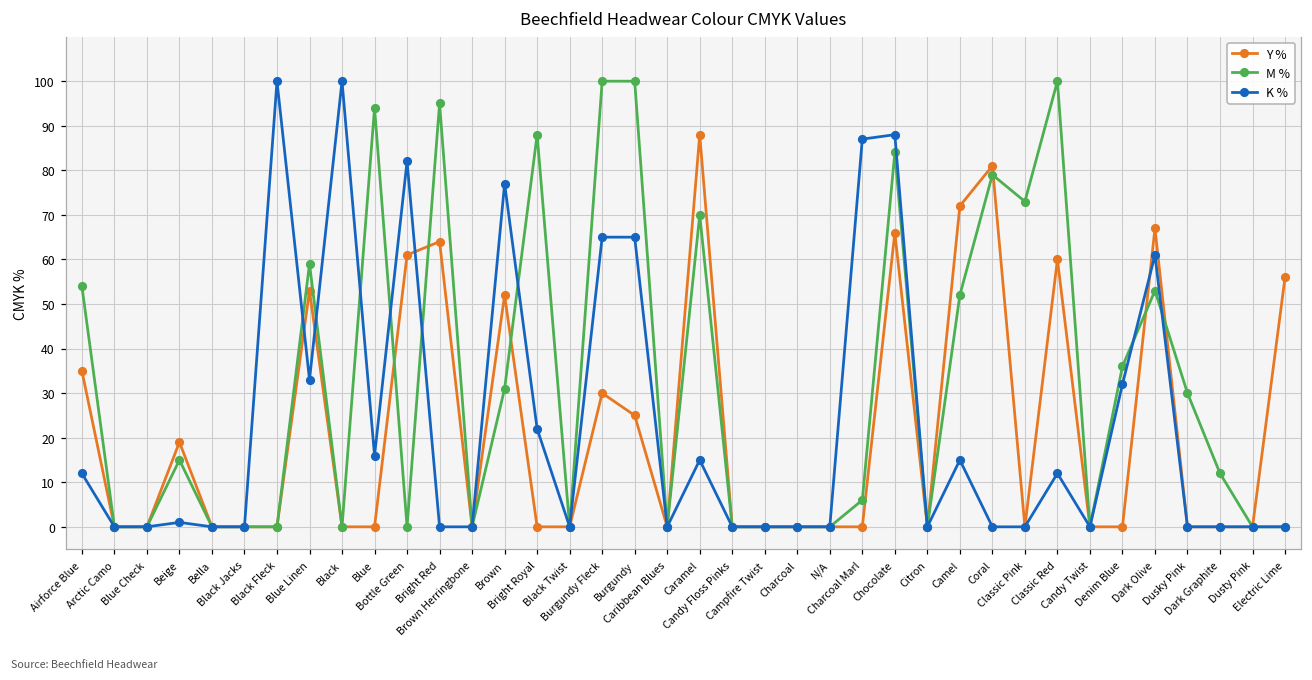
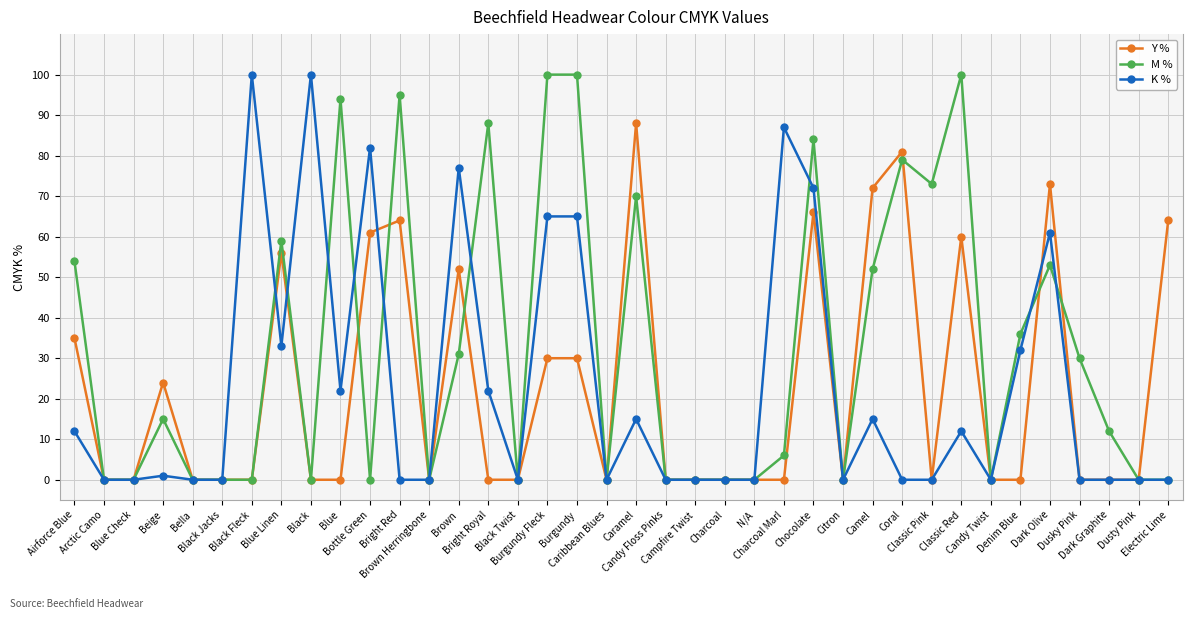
  {
    "Y %": {
      "Airforce Blue": 35,
-     "Beige": 19,
-     "Blue Linen": 53,
+     "Beige": 24,
+     "Blue Linen": 56,
      "Blue": 0,
      "Bottle Green": 61,
      "Bright Red": 64,
      "Brown": 52,
      "Bright Royal": 0,
      "Burgundy Fleck": 30,
-     "Burgundy": 25,
+     "Burgundy": 30,
      "Caramel": 88,
      "Charcoal Marl": 0,
      "Chocolate": 66,
      "Camel": 72,
      "Coral": 81,
      "Classic Red": 60,
      "Denim Blue": 0,
-     "Dark Olive": 67,
-     "Electric Lime": 56
+     "Dark Olive": 73,
+     "Electric Lime": 64
    },
    "M %": {
      "Airforce Blue": 54,
      "Beige": 15,
      "Blue Linen": 59,
      "Blue": 94,
      "Bottle Green": 0,
      "Bright Red": 95,
      "Brown": 31,
      "Bright Royal": 88,
      "Burgundy Fleck": 100,
      "Burgundy": 100,
      "Caramel": 70,
      "Charcoal Marl": 6,
      "Chocolate": 84,
      "Camel": 52,
      "Coral": 79,
      "Classic Pink": 73,
      "Classic Red": 100,
      "Denim Blue": 36,
      "Dark Olive": 53,
      "Dusky Pink": 30,
      "Dark Graphite": 12
    },
    "K %": {
      "Airforce Blue": 12,
      "Beige": 1,
      "Black Fleck": 100,
      "Blue Linen": 33,
      "Black": 100,
-     "Blue": 16,
+     "Blue": 22,
      "Bottle Green": 82,
      "Bright Red": 0,
      "Brown": 77,
      "Bright Royal": 22,
      "Burgundy Fleck": 65,
      "Burgundy": 65,
      "Caramel": 15,
      "Charcoal Marl": 87,
-     "Chocolate": 88,
+     "Chocolate": 72,
      "Camel": 15,
      "Coral": 0,
      "Classic Red": 12,
      "Denim Blue": 32,
      "Dark Olive": 61
    }
  }
